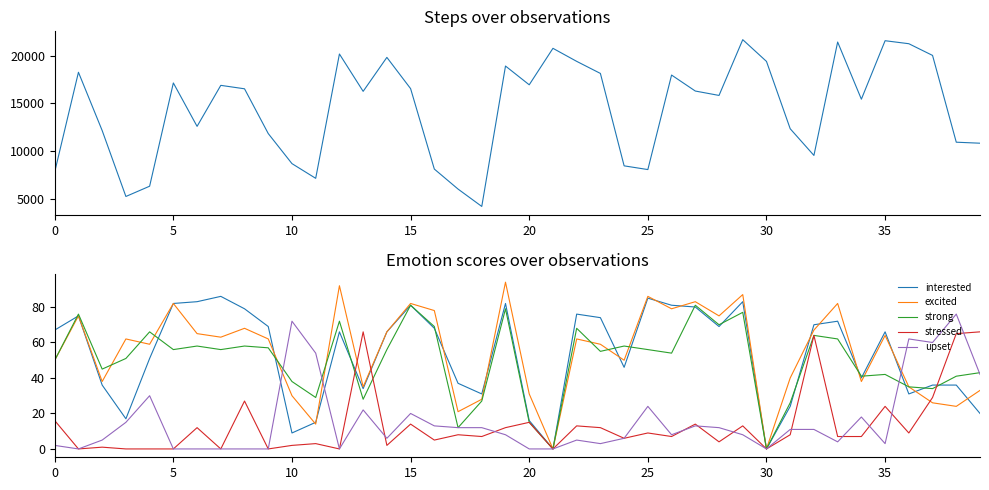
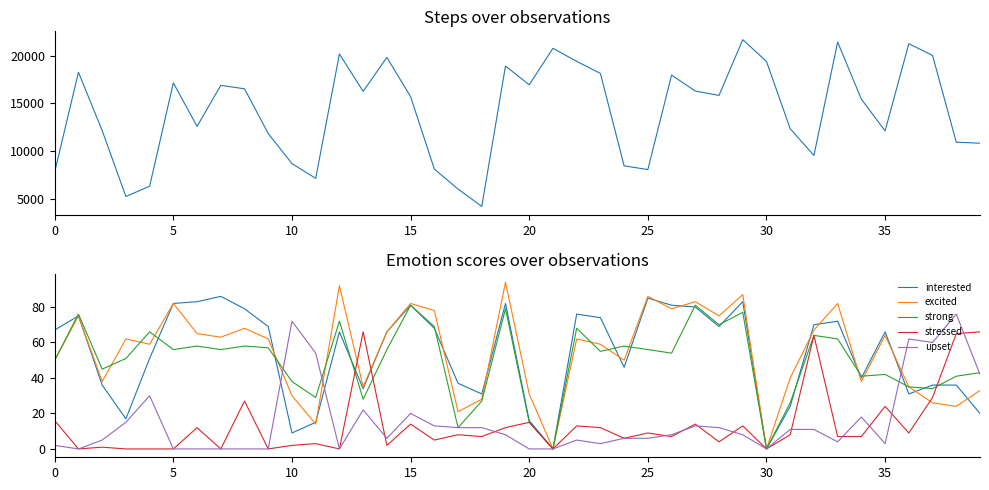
  {
    "Steps over observations": {
      "0": 8000,
      "5": 17000,
      "10": 9000,
-     "15": 17000,
+     "15": 16000,
      "20": 17000,
      "25": 8000,
      "30": 19000,
-     "35": 22000
+     "35": 12000
    },
    "Emotion scores over observations": {
      "interested": {
        "0": 67,
        "10": 9,
        "35": 66
      },
      "excited": {
        "10": 30,
        "20": 31,
        "35": 64
      },
      "strong": {
        "5": 56,
        "10": 38,
        "25": 56,
        "35": 42
      },
      "stressed": {
        "0": 16,
        "10": 2,
        "15": 14,
        "25": 9,
        "35": 24
      },
      "upset": {
        "0": 2,
        "10": 72,
        "15": 20,
        "20": 0,
-       "25": 24,
+       "25": 6,
        "35": 3
      }
    }
  }
